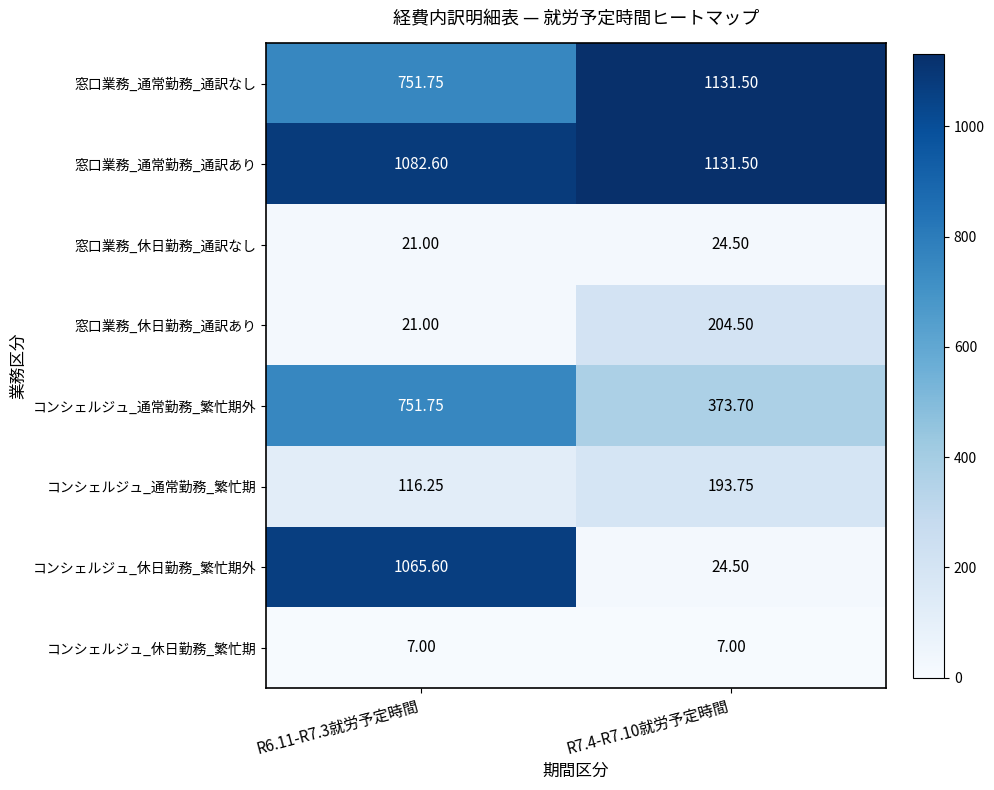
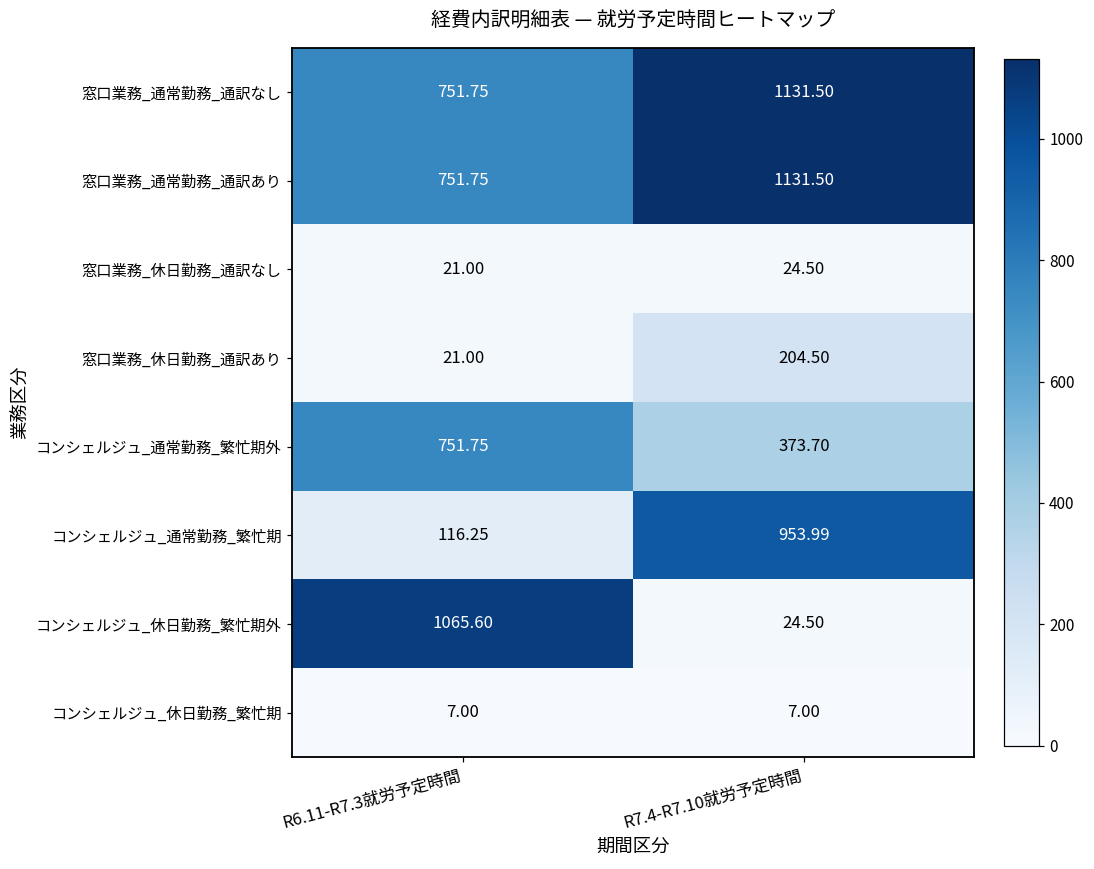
  {
    "窓口業務_通常勤務_通訳なし": {
      "R6.11-R7.3就労予定時間": 751.75,
      "R7.4-R7.10就労予定時間": 1131.50
    },
    "窓口業務_通常勤務_通訳あり": {
-     "R6.11-R7.3就労予定時間": 1082.60,
+     "R6.11-R7.3就労予定時間": 751.75,
      "R7.4-R7.10就労予定時間": 1131.50
    },
    "窓口業務_休日勤務_通訳なし": {
      "R6.11-R7.3就労予定時間": 21.00,
      "R7.4-R7.10就労予定時間": 24.50
    },
    "窓口業務_休日勤務_通訳あり": {
      "R6.11-R7.3就労予定時間": 21.00,
      "R7.4-R7.10就労予定時間": 204.50
    },
    "コンシェルジュ_通常勤務_繁忙期外": {
      "R6.11-R7.3就労予定時間": 751.75,
      "R7.4-R7.10就労予定時間": 373.70
    },
    "コンシェルジュ_通常勤務_繁忙期": {
      "R6.11-R7.3就労予定時間": 116.25,
-     "R7.4-R7.10就労予定時間": 193.75
+     "R7.4-R7.10就労予定時間": 953.99
    },
    "コンシェルジュ_休日勤務_繁忙期外": {
      "R6.11-R7.3就労予定時間": 1065.60,
      "R7.4-R7.10就労予定時間": 24.50
    },
    "コンシェルジュ_休日勤務_繁忙期": {
      "R6.11-R7.3就労予定時間": 7.00,
      "R7.4-R7.10就労予定時間": 7.00
    }
  }
